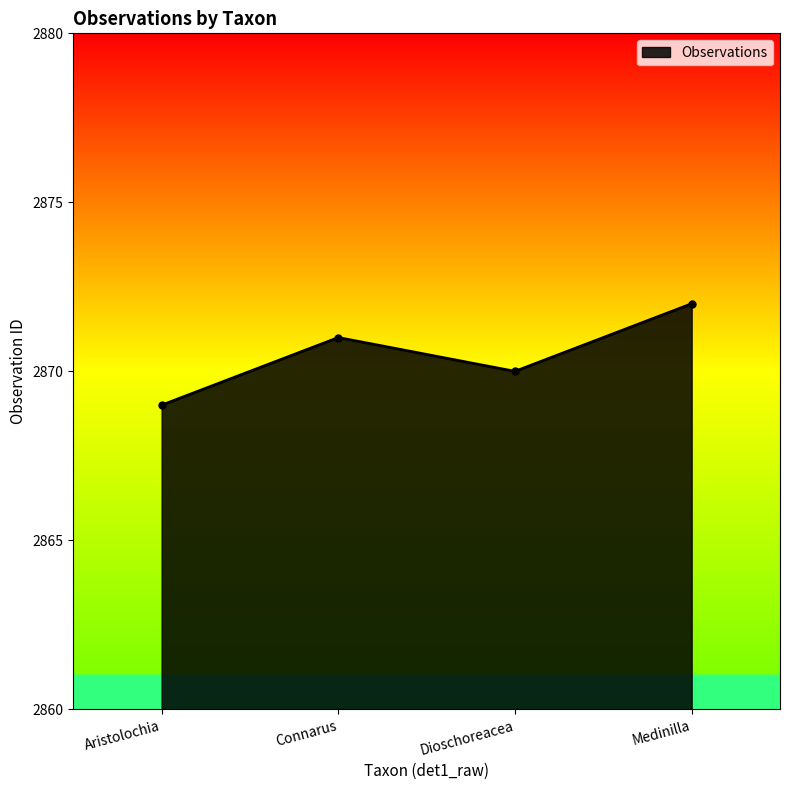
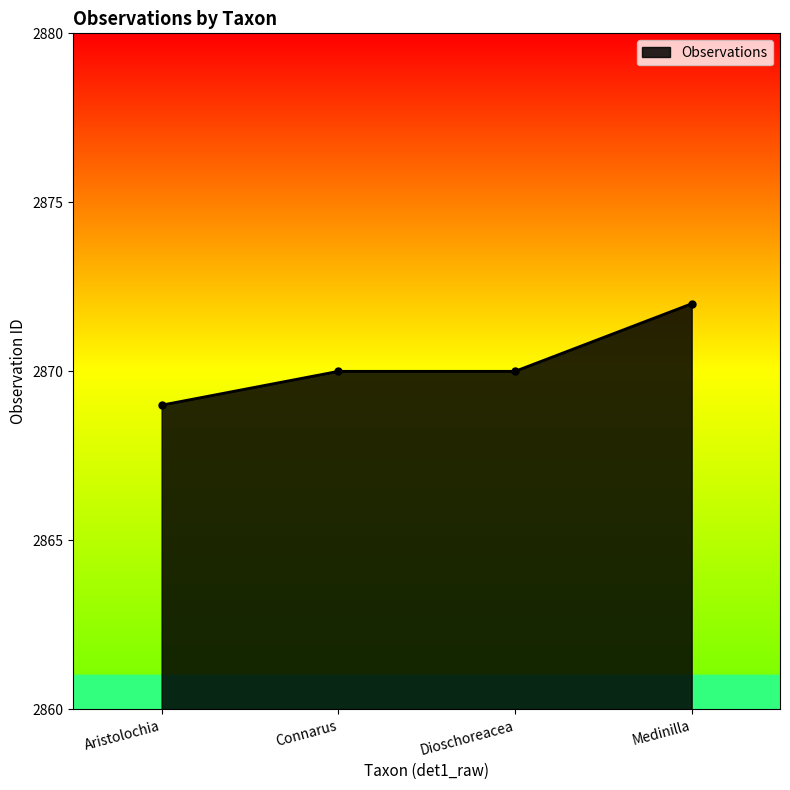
  {
    "Aristolochia": 2869,
-   "Connarus": 2871,
+   "Connarus": 2870,
    "Dioschoreacea": 2870,
    "Medinilla": 2872
  }
